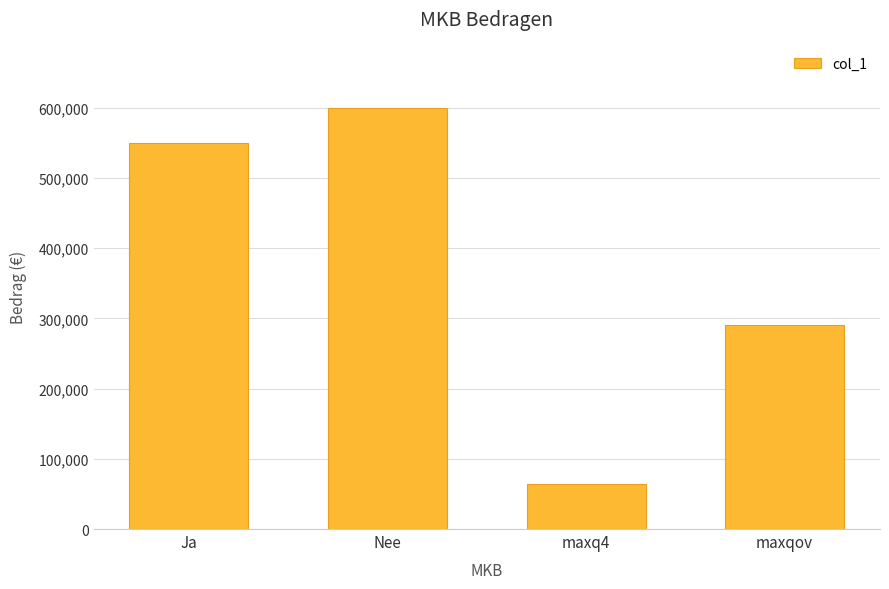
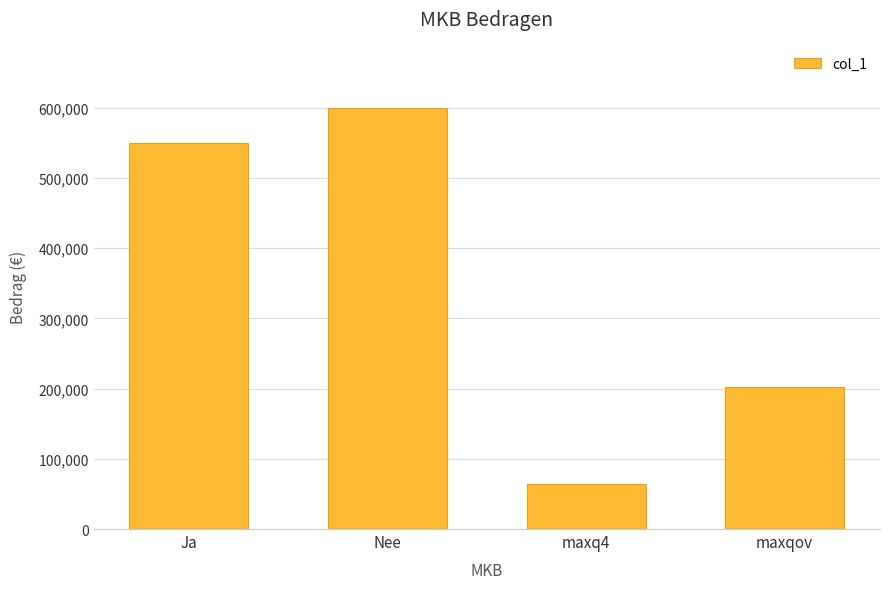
  {
    "Ja": "550,000",
    "Nee": "600,000",
    "maxq4": "60,000",
-   "maxqov": "290,000"
+   "maxqov": "200,000"
  }
